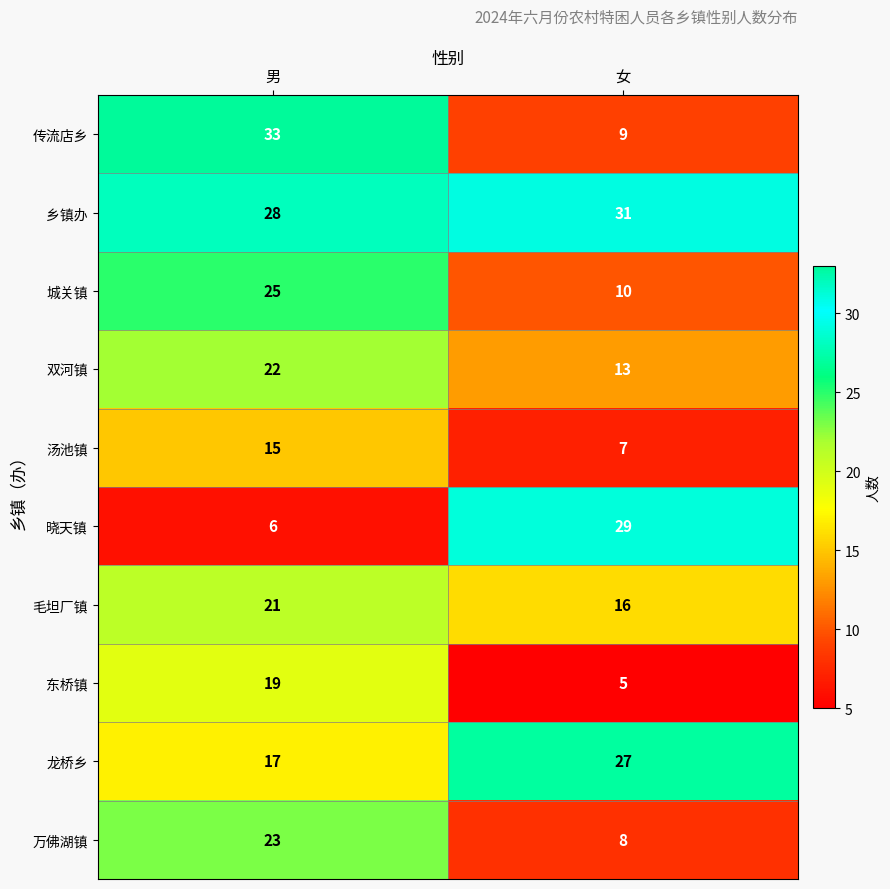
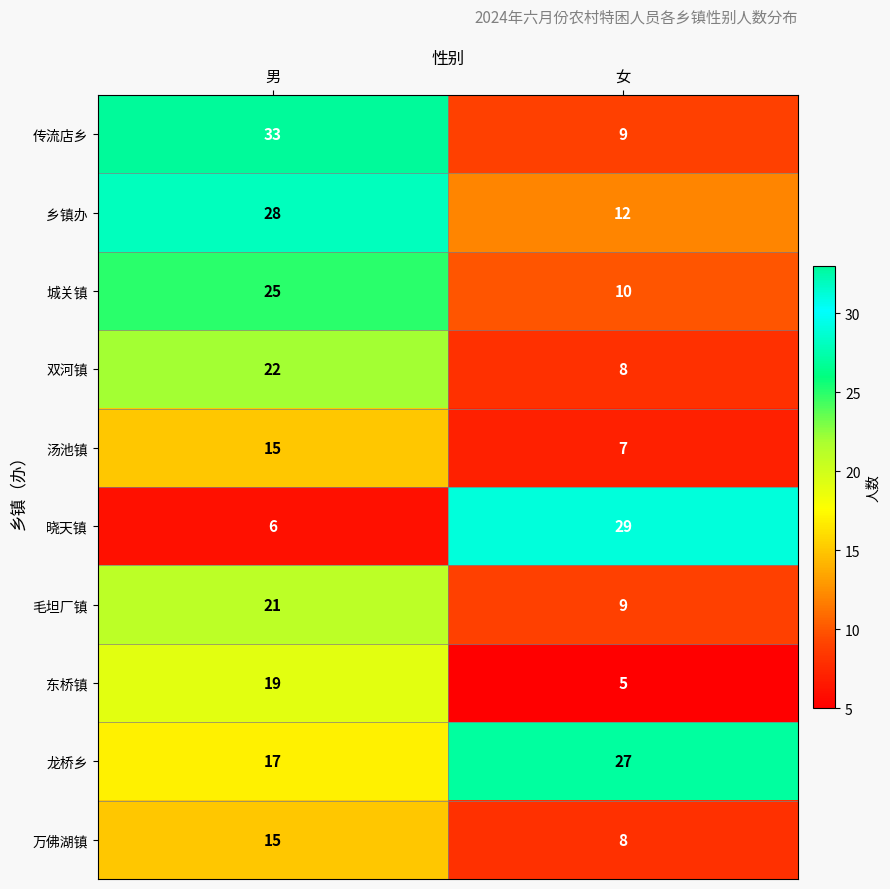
  {
    "传流店乡": {
      "男": 33,
      "女": 9
    },
    "乡镇办": {
      "男": 28,
-     "女": 31
+     "女": 12
    },
    "城关镇": {
      "男": 25,
      "女": 10
    },
    "双河镇": {
      "男": 22,
-     "女": 13
+     "女": 8
    },
    "汤池镇": {
      "男": 15,
      "女": 7
    },
    "晓天镇": {
      "男": 6,
      "女": 29
    },
    "毛坦厂镇": {
      "男": 21,
-     "女": 16
+     "女": 9
    },
    "东桥镇": {
      "男": 19,
      "女": 5
    },
    "龙桥乡": {
      "男": 17,
      "女": 27
    },
    "万佛湖镇": {
-     "男": 23,
+     "男": 15,
      "女": 8
    }
  }
